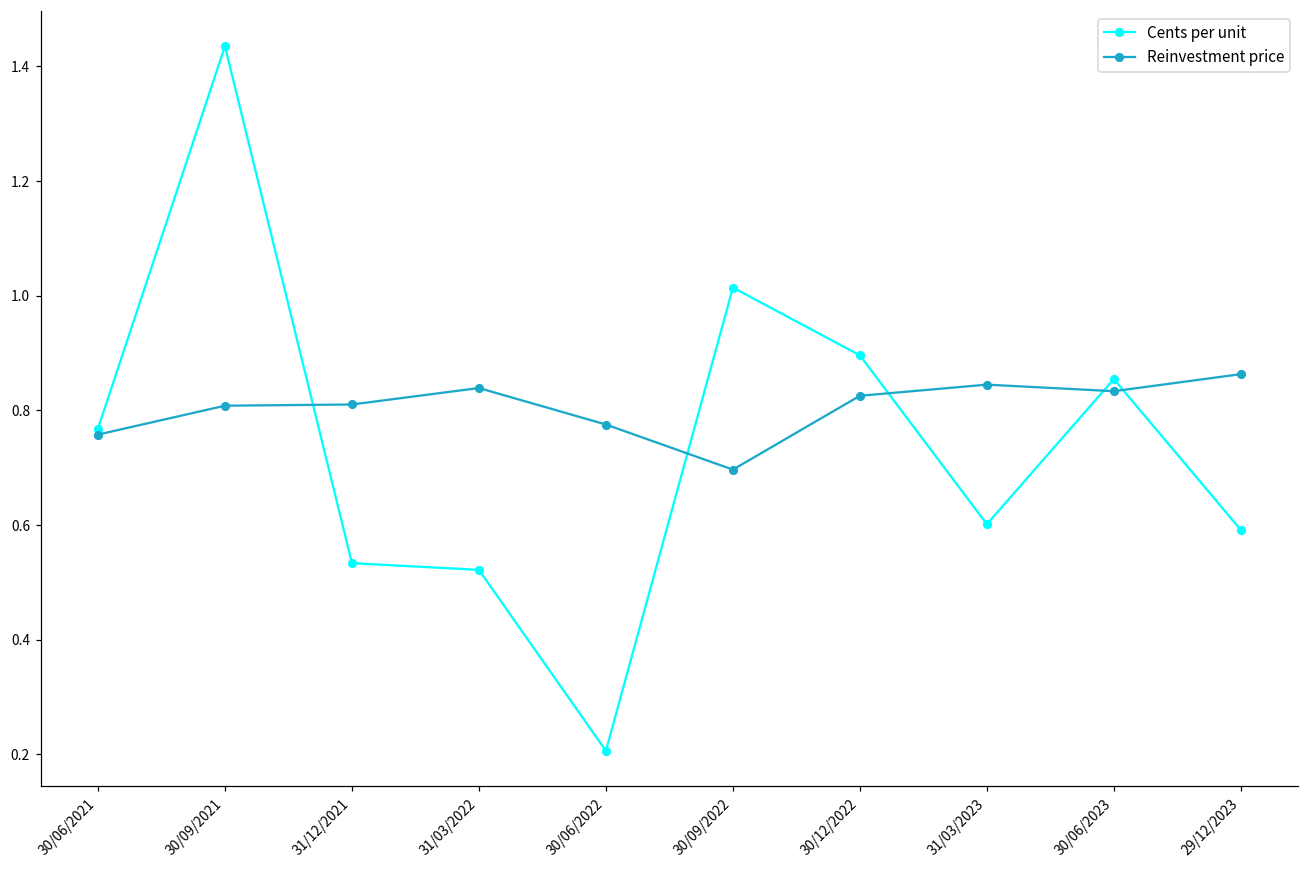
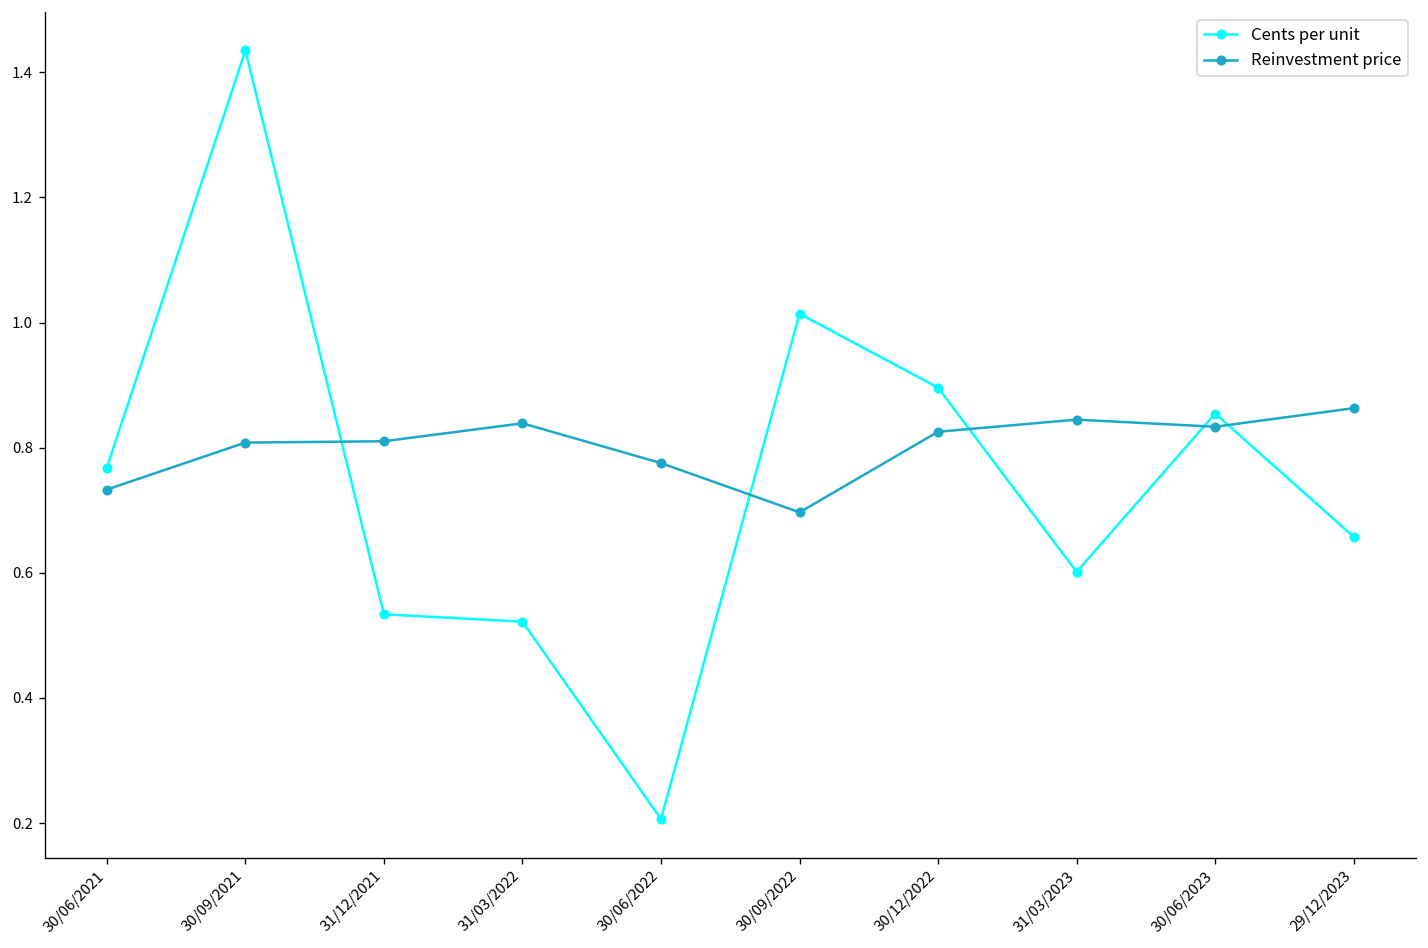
  {
    "Cents per unit": {
      "30/06/2021": 0.77,
      "30/09/2021": 1.44,
      "31/12/2021": 0.53,
      "31/03/2022": 0.52,
      "30/06/2022": 0.21,
      "30/09/2022": 1.01,
      "30/12/2022": 0.90,
      "31/03/2023": 0.60,
      "30/06/2023": 0.85,
-     "29/12/2023": 0.59
+     "29/12/2023": 0.66
    },
    "Reinvestment price": {
-     "30/06/2021": 0.76,
+     "30/06/2021": 0.73,
      "30/09/2021": 0.81,
      "31/12/2021": 0.81,
      "31/03/2022": 0.84,
      "30/06/2022": 0.78,
      "30/09/2022": 0.70,
      "30/12/2022": 0.83,
      "31/03/2023": 0.84,
      "30/06/2023": 0.83,
      "29/12/2023": 0.86
    }
  }
